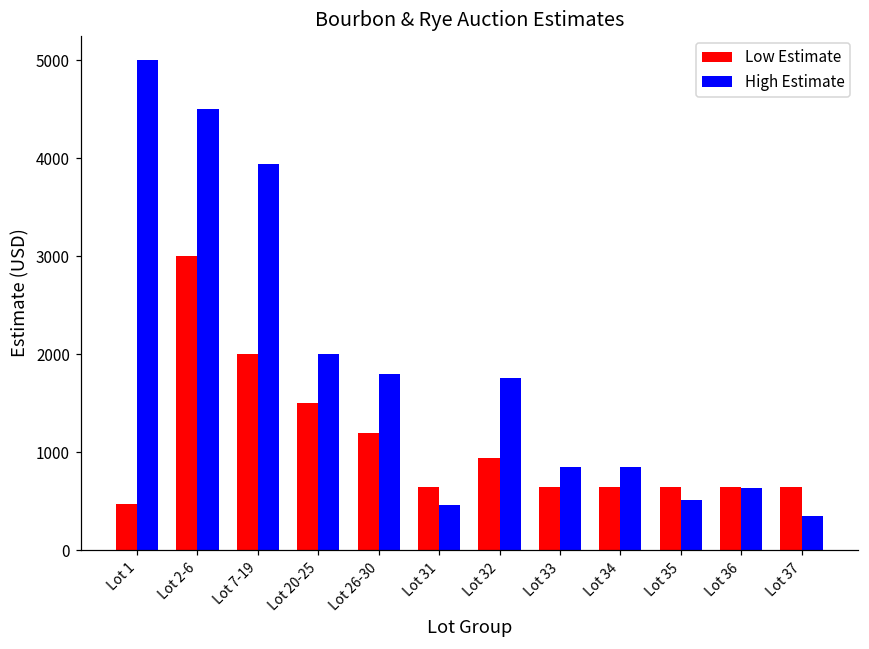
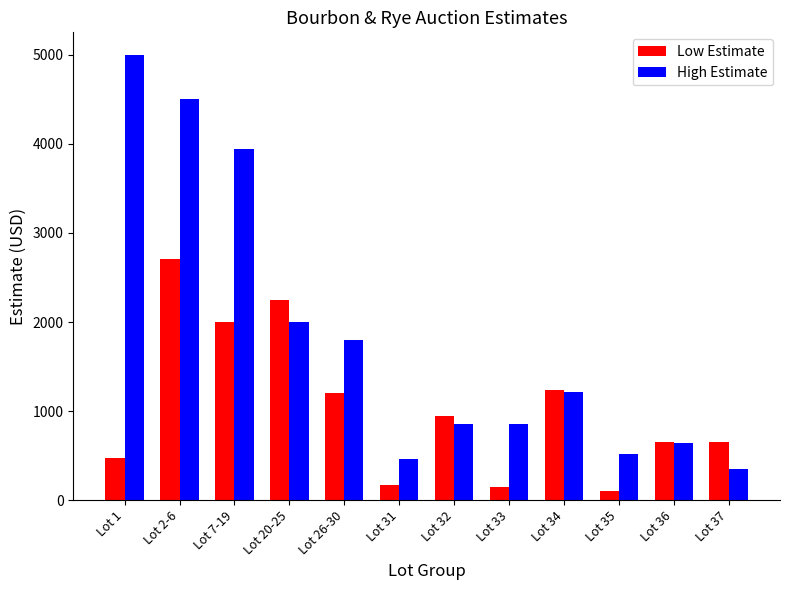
  {
    "Low Estimate": {
      "Lot 1": 500,
-     "Lot 2-6": 3000,
+     "Lot 2-6": 2700,
      "Lot 7-19": 2000,
-     "Lot 20-25": 1500,
+     "Lot 20-25": 2200,
      "Lot 26-30": 1200,
-     "Lot 31": 700,
+     "Lot 31": 200,
      "Lot 32": 900,
-     "Lot 33": 700,
-     "Lot 34": 700,
-     "Lot 35": 700,
+     "Lot 33": 100,
+     "Lot 34": 1200,
+     "Lot 35": 100,
      "Lot 36": 700,
      "Lot 37": 700
    },
    "High Estimate": {
      "Lot 1": 5000,
      "Lot 2-6": 4500,
      "Lot 7-19": 3900,
      "Lot 20-25": 2000,
      "Lot 26-30": 1800,
      "Lot 31": 500,
-     "Lot 32": 1800,
+     "Lot 32": 900,
      "Lot 33": 900,
-     "Lot 34": 900,
+     "Lot 34": 1200,
      "Lot 35": 500,
      "Lot 36": 600,
      "Lot 37": 300
    }
  }
